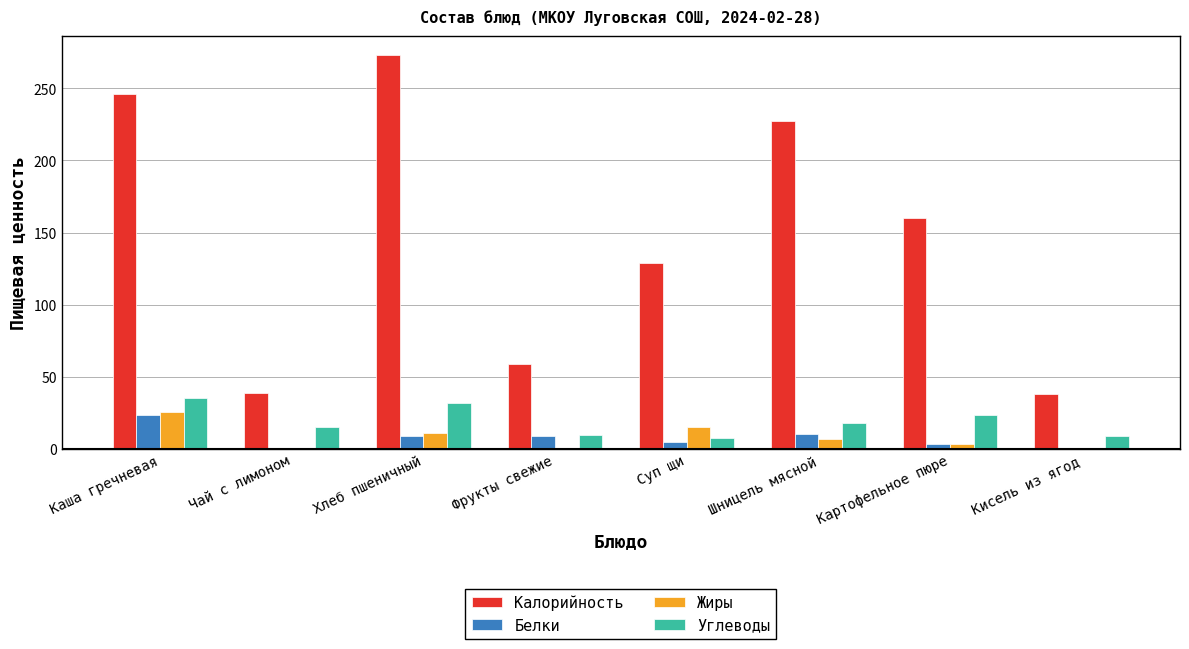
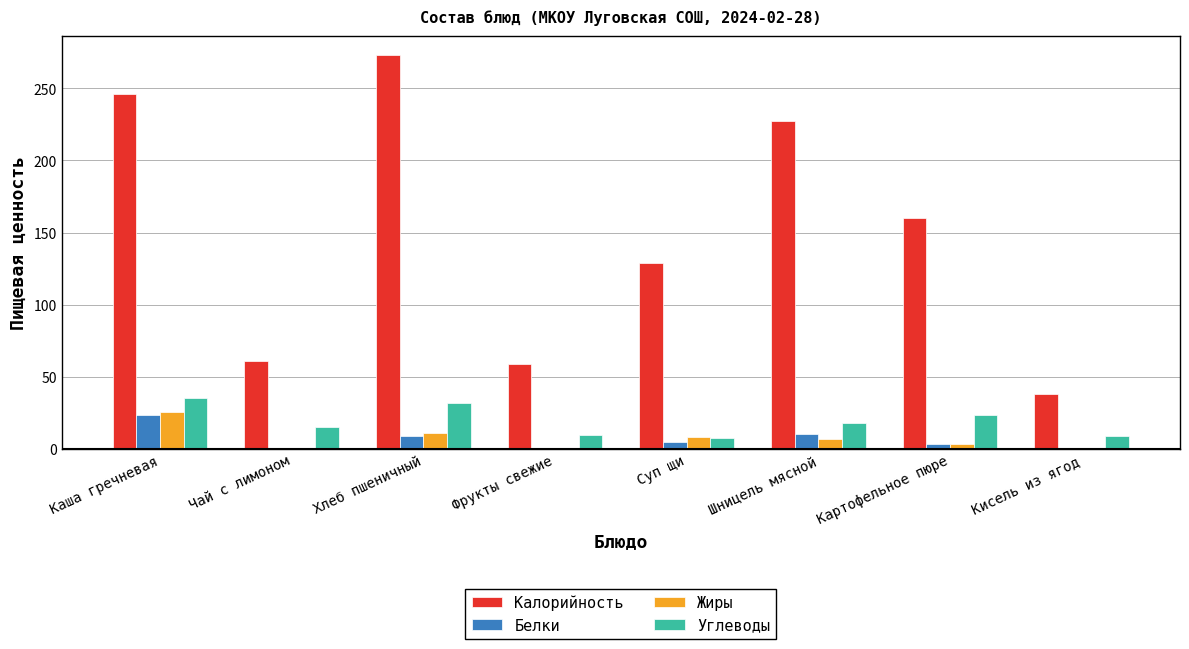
  {
    "Калорийность": {
      "Каша гречневая": 246,
-     "Чай с лимоном": 38,
+     "Чай с лимоном": 61,
      "Хлеб пшеничный": 273,
      "Фрукты свежие": 59,
      "Суп щи": 129,
      "Шницель мясной": 227,
      "Картофельное пюре": 160,
      "Кисель из ягод": 38
    },
    "Белки": {
      "Каша гречневая": 23,
      "Хлеб пшеничный": 9,
-     "Фрукты свежие": 9,
+     "Фрукты свежие": 1,
      "Суп щи": 5,
      "Шницель мясной": 10,
      "Картофельное пюре": 3
    },
    "Жиры": {
      "Каша гречневая": 25,
      "Чай с лимоном": 0,
      "Хлеб пшеничный": 11,
-     "Суп щи": 15,
+     "Суп щи": 8,
      "Шницель мясной": 7,
      "Картофельное пюре": 3
    },
    "Углеводы": {
      "Каша гречневая": 35,
      "Чай с лимоном": 15,
      "Хлеб пшеничный": 32,
      "Фрукты свежие": 9,
      "Суп щи": 7,
      "Шницель мясной": 18,
      "Картофельное пюре": 23,
      "Кисель из ягод": 9
    }
  }
